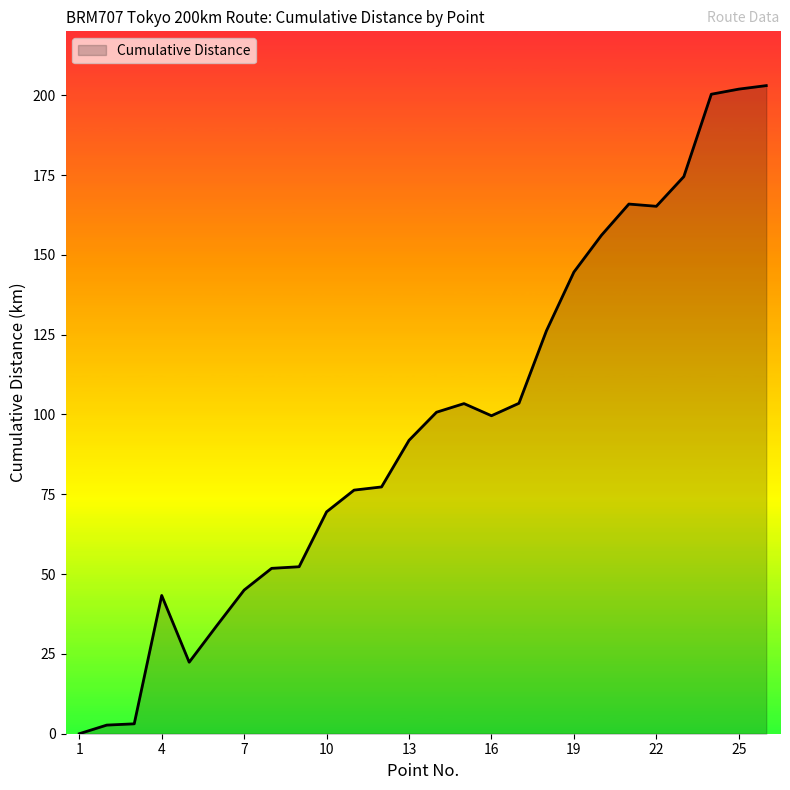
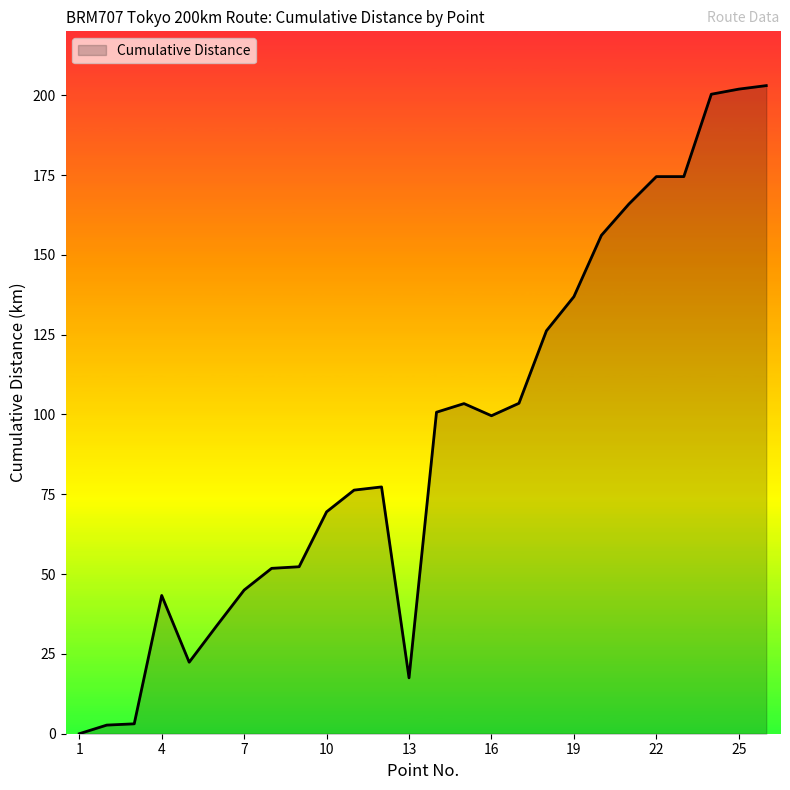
  {
    "1": 0,
    "4": 43,
    "7": 45,
    "10": 70,
-   "13": 92,
+   "13": 18,
    "16": 100,
-   "19": 145,
-   "22": 165,
+   "19": 137,
+   "22": 175,
    "25": 202
  }
